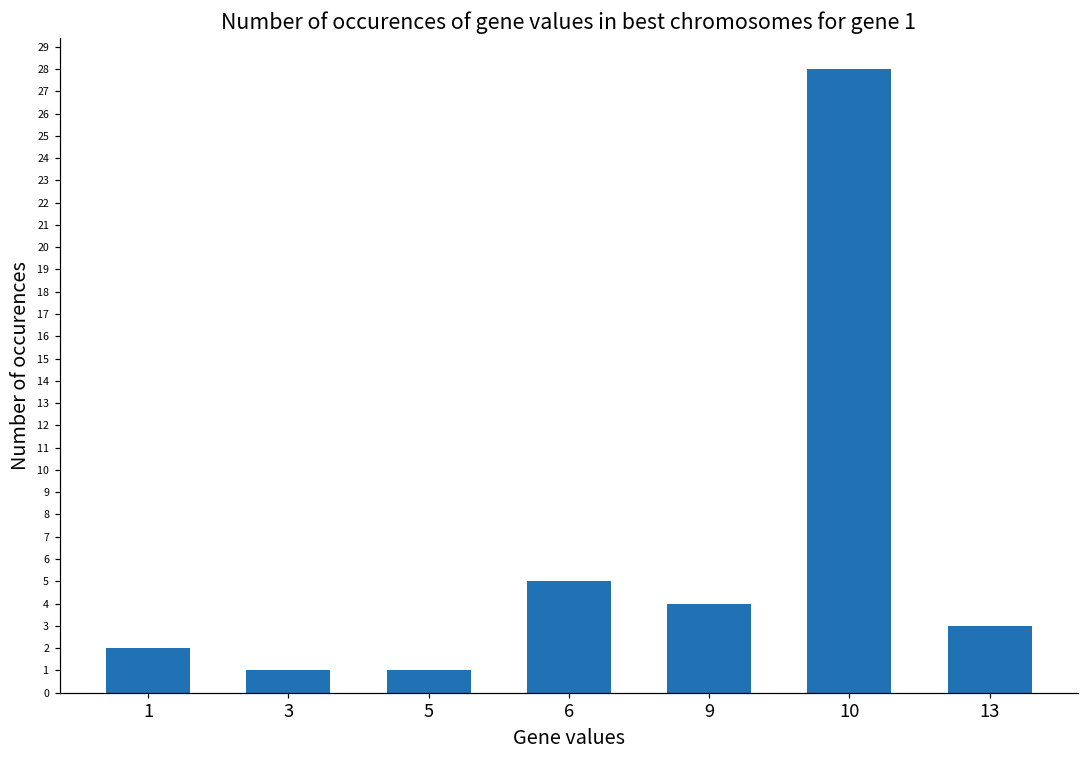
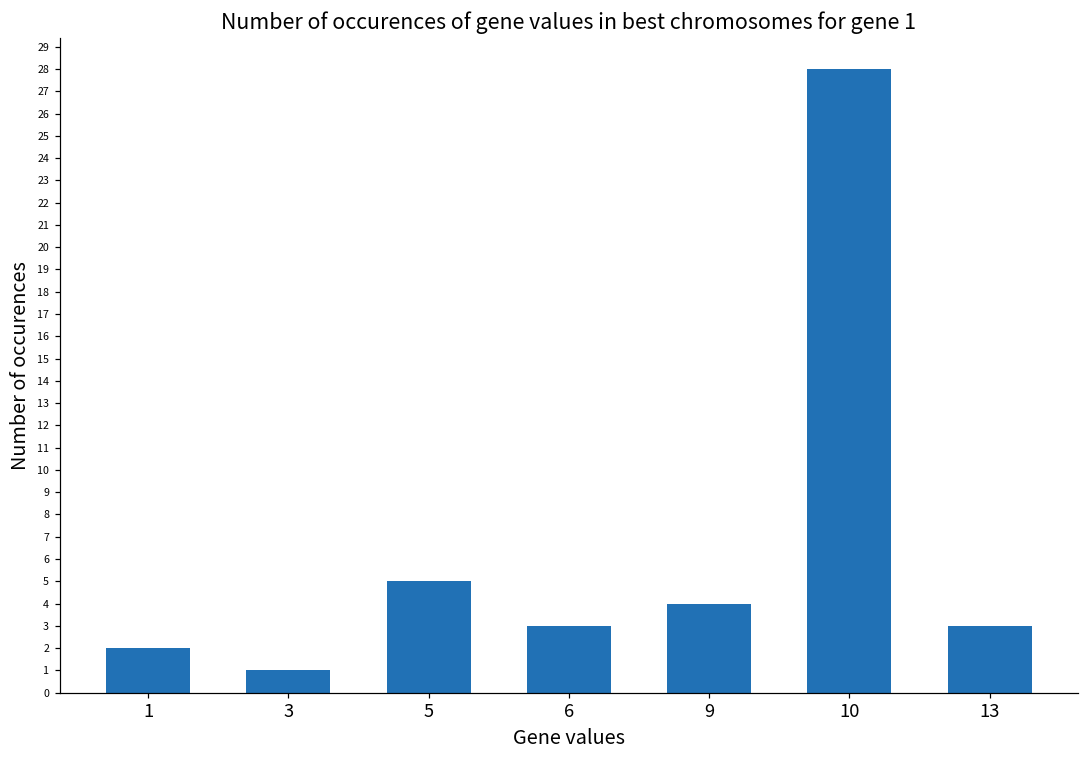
  {
    "1": 2,
    "3": 1,
-   "5": 1,
-   "6": 5,
+   "5": 5,
+   "6": 3,
    "9": 4,
    "10": 28,
    "13": 3
  }
